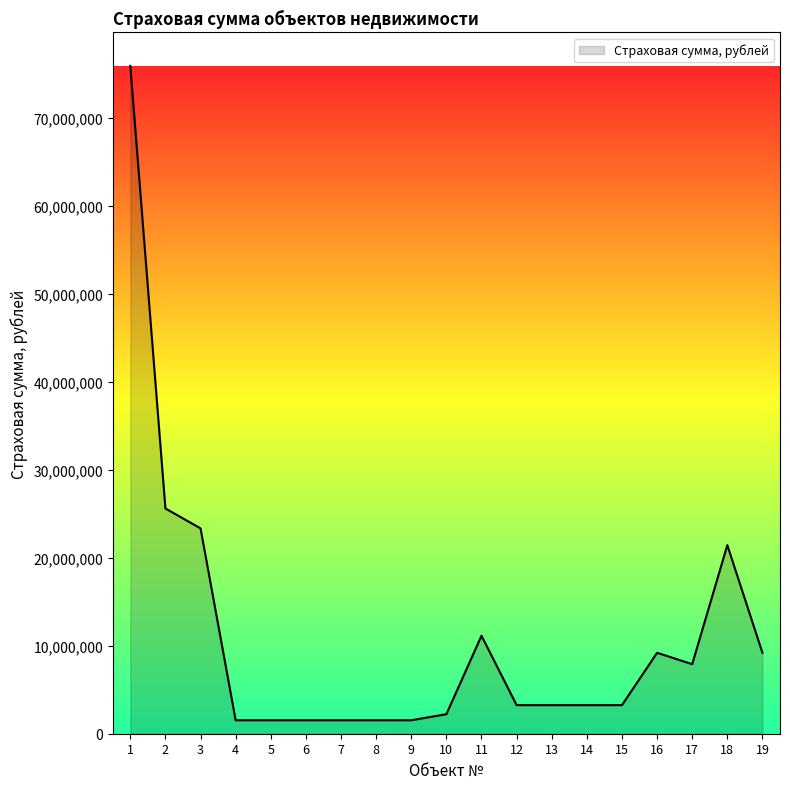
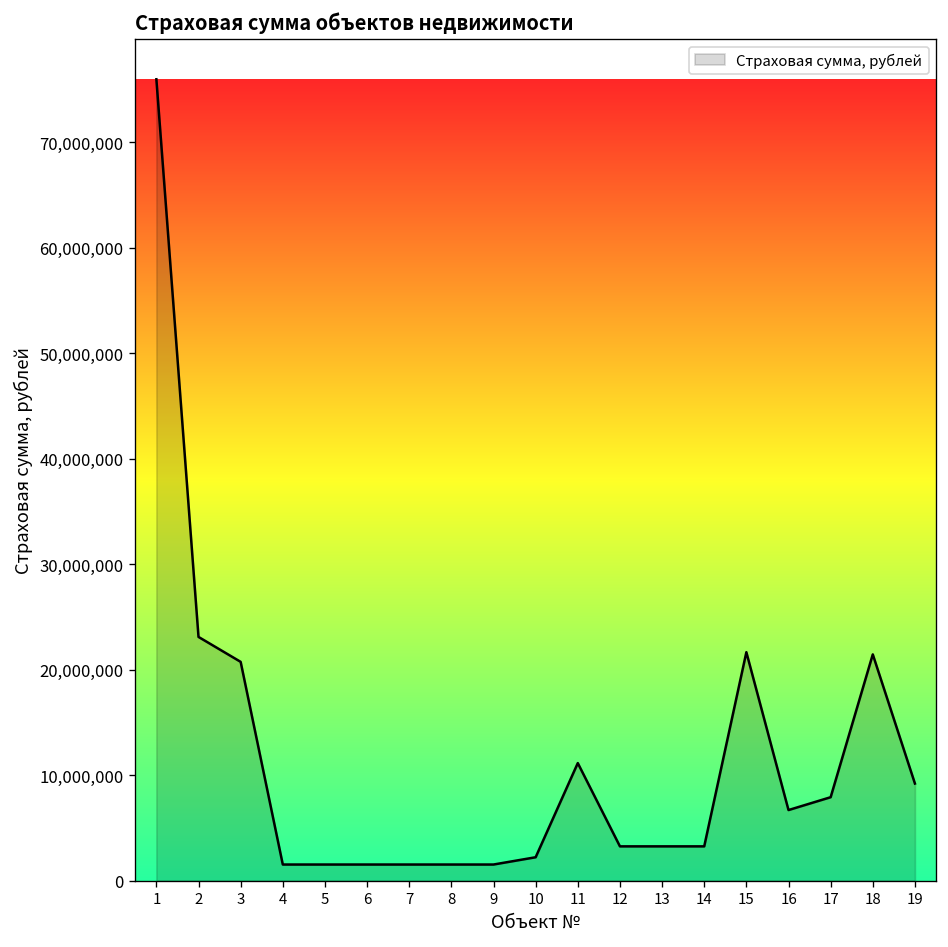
  {
    "1": "76,000,000",
-   "2": "26,000,000",
-   "3": "23,000,000",
+   "2": "23,000,000",
+   "3": "21,000,000",
    "4": "2,000,000",
    "5": "2,000,000",
    "6": "2,000,000",
    "7": "2,000,000",
    "8": "2,000,000",
    "9": "2,000,000",
    "10": "2,000,000",
    "11": "11,000,000",
    "12": "3,000,000",
    "13": "3,000,000",
    "14": "3,000,000",
-   "15": "3,000,000",
-   "16": "9,000,000",
+   "15": "22,000,000",
+   "16": "7,000,000",
    "17": "8,000,000",
    "18": "21,000,000",
    "19": "9,000,000"
  }
